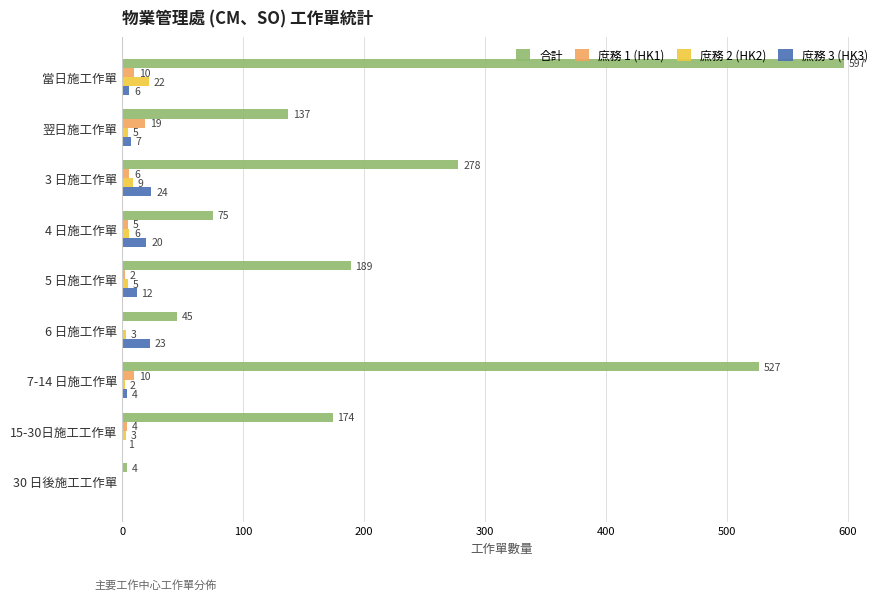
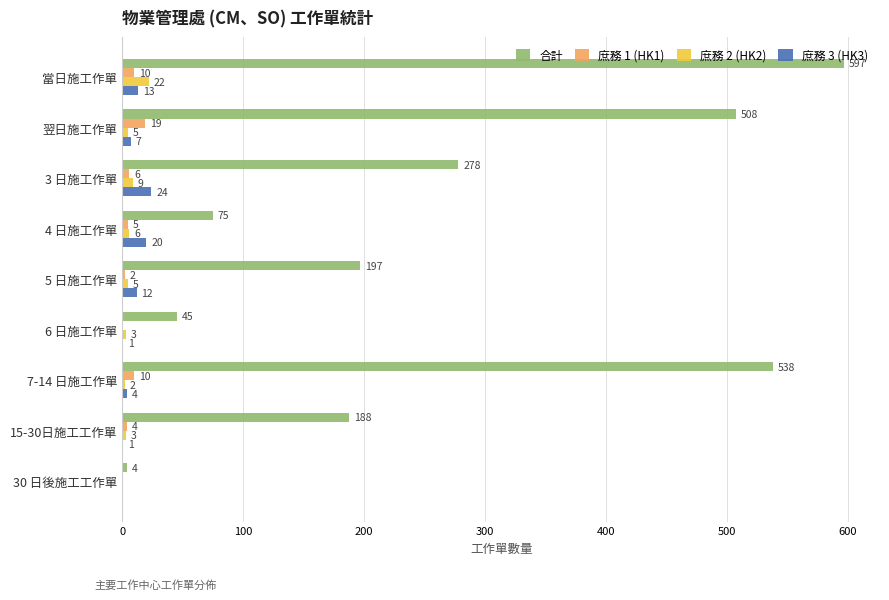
  {
    "合計": {
      "當日施工作單": 597,
-     "翌日施工作單": 137,
+     "翌日施工作單": 508,
      "3 日施工作單": 278,
      "4 日施工作單": 75,
-     "5 日施工作單": 189,
+     "5 日施工作單": 197,
      "6 日施工作單": 45,
-     "7-14 日施工作單": 527,
-     "15-30日施工工作單": 174,
+     "7-14 日施工作單": 538,
+     "15-30日施工工作單": 188,
      "30 日後施工工作單": 4
    },
    "庶務 3 (HK3)": {
-     "當日施工作單": 6,
+     "當日施工作單": 13,
      "翌日施工作單": 7,
      "3 日施工作單": 24,
      "4 日施工作單": 20,
      "5 日施工作單": 12,
-     "6 日施工作單": 23,
+     "6 日施工作單": 1,
      "7-14 日施工作單": 4,
      "15-30日施工工作單": 1
    }
  }
